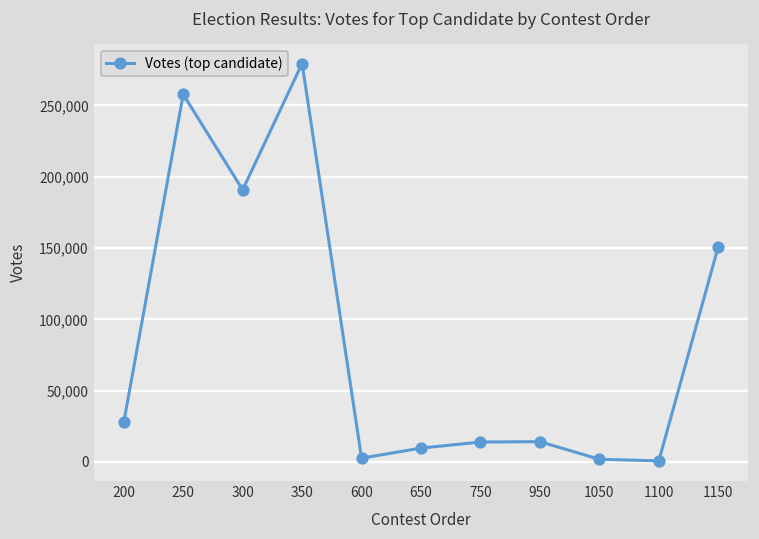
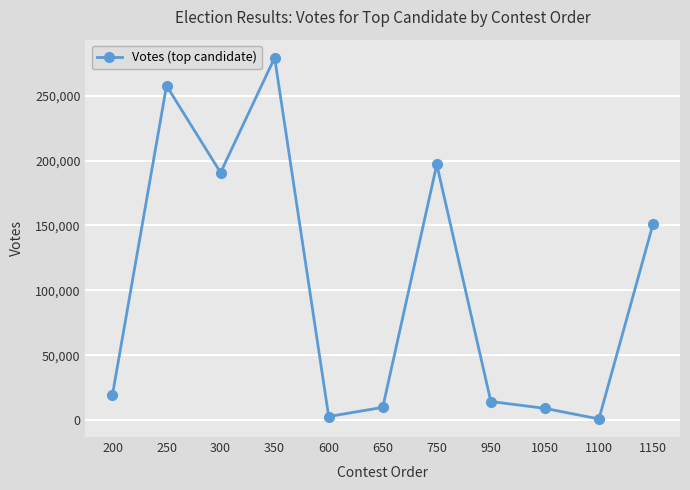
  {
-   "200": "28,000",
+   "200": "20,000",
    "250": "258,000",
    "300": "191,000",
    "350": "279,000",
    "600": "3,000",
    "650": "10,000",
-   "750": "14,000",
+   "750": "197,000",
    "950": "14,000",
-   "1050": "2,000",
+   "1050": "9,000",
    "1100": "1,000",
    "1150": "151,000"
  }
